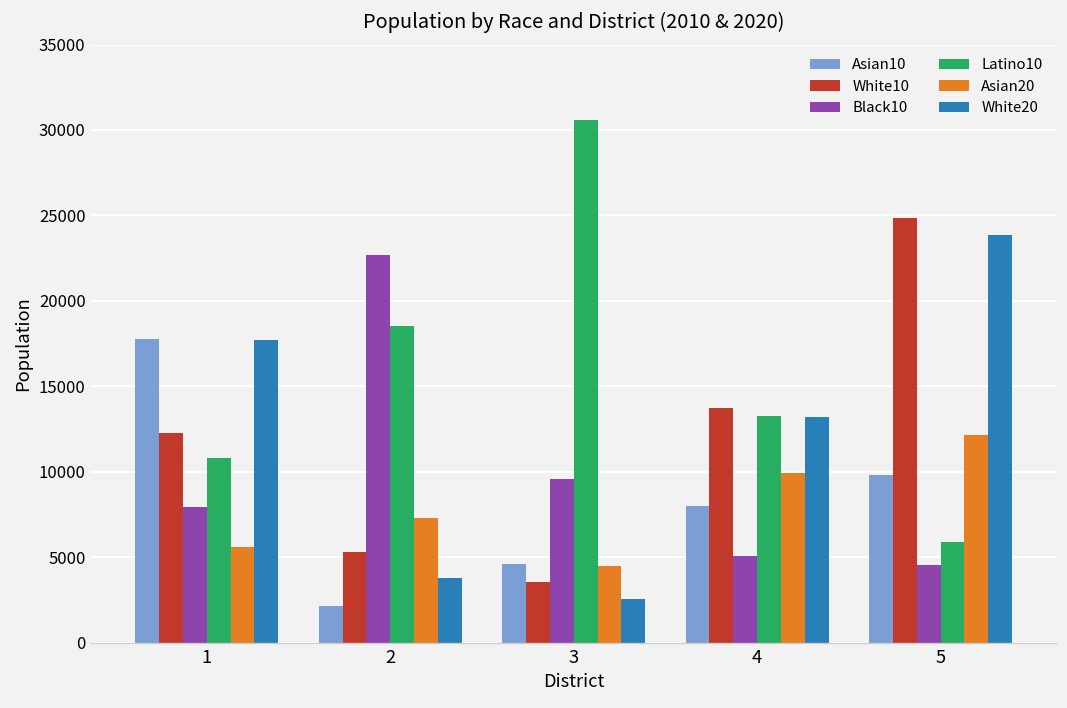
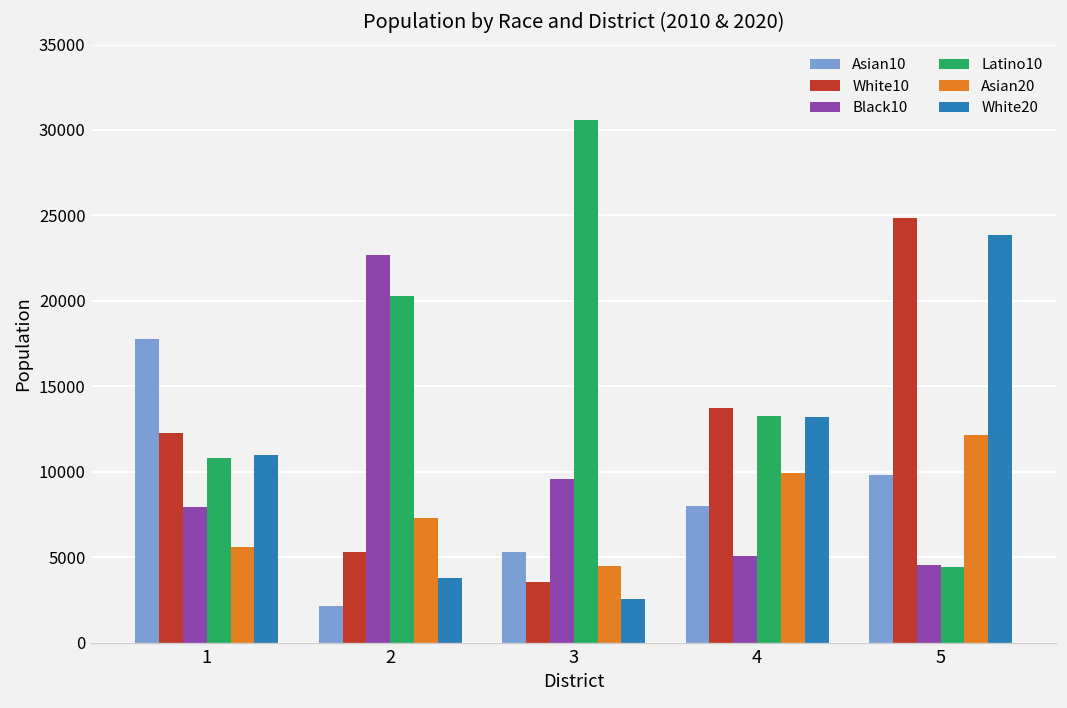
  {
    "Asian10": {
      "1": 17800,
      "2": 2100,
-     "3": 4600,
+     "3": 5300,
      "4": 8000,
      "5": 9800
    },
    "White10": {
      "1": 12300,
      "2": 5300,
      "3": 3500,
      "4": 13700,
      "5": 24800
    },
    "Black10": {
      "1": 7900,
      "2": 22700,
      "3": 9600,
      "4": 5100,
      "5": 4500
    },
    "Latino10": {
      "1": 10800,
-     "2": 18500,
+     "2": 20300,
      "3": 30600,
      "4": 13300,
-     "5": 5900
+     "5": 4400
    },
    "Asian20": {
      "1": 5600,
      "2": 7300,
      "3": 4500,
      "4": 9900,
      "5": 12200
    },
    "White20": {
-     "1": 17700,
+     "1": 11000,
      "2": 3800,
      "3": 2600,
      "4": 13200,
      "5": 23900
    }
  }
